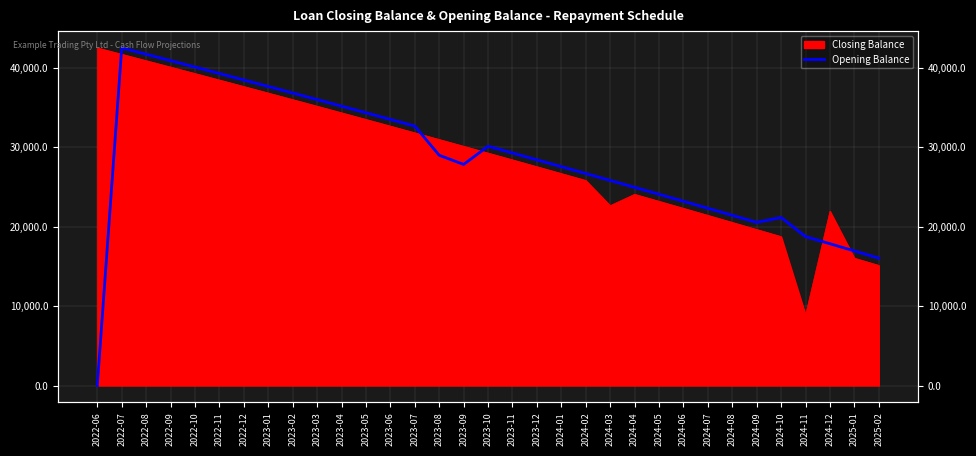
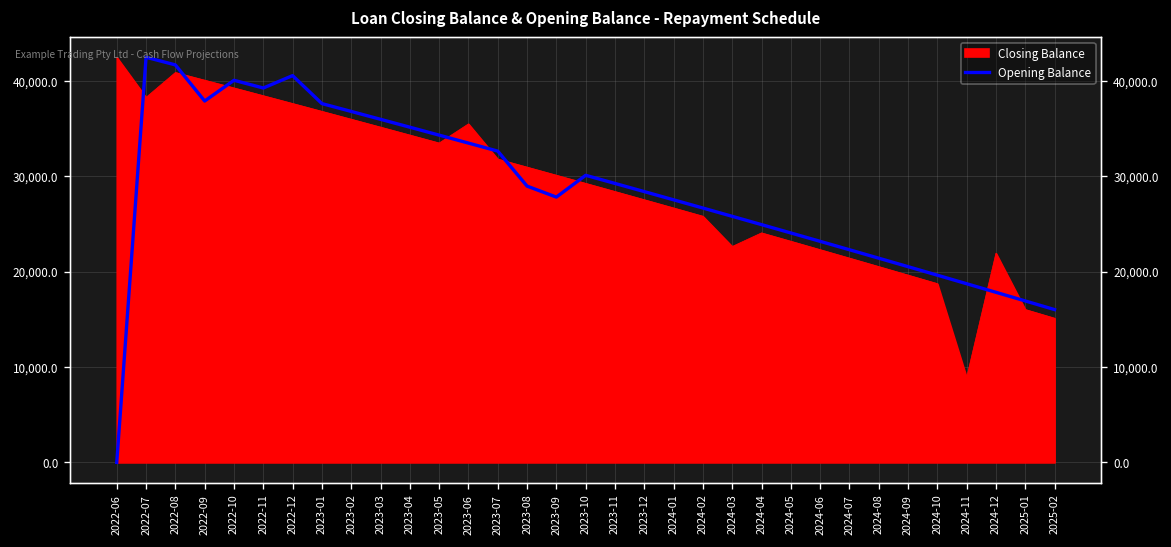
  {
    "Closing Balance": {
      "2022-06": "43,000",
-     "2022-07": "42,000",
+     "2022-07": "38,000",
      "2022-08": "41,000",
      "2022-09": "40,000",
      "2022-10": "39,000",
      "2022-11": "38,000",
      "2022-12": "38,000",
      "2023-01": "37,000",
      "2023-02": "36,000",
      "2023-03": "35,000",
      "2023-04": "34,000",
      "2023-05": "33,000",
-     "2023-06": "33,000",
+     "2023-06": "36,000",
      "2023-07": "32,000",
      "2023-08": "31,000",
      "2023-09": "30,000",
      "2023-10": "29,000",
      "2023-11": "28,000",
      "2023-12": "28,000",
      "2024-01": "27,000",
      "2024-02": "26,000",
      "2024-03": "23,000",
      "2024-04": "24,000",
      "2024-05": "23,000",
      "2024-06": "22,000",
      "2024-07": "21,000",
      "2024-08": "21,000",
      "2024-09": "20,000",
      "2024-10": "19,000",
      "2024-11": "9,000",
      "2024-12": "22,000",
      "2025-01": "16,000",
      "2025-02": "15,000"
    },
    "Opening Balance": {
      "2022-06": "0",
      "2022-07": "43,000",
      "2022-08": "42,000",
-     "2022-09": "41,000",
+     "2022-09": "38,000",
      "2022-10": "40,000",
      "2022-11": "39,000",
-     "2022-12": "38,000",
+     "2022-12": "41,000",
      "2023-01": "38,000",
      "2023-02": "37,000",
      "2023-03": "36,000",
      "2023-04": "35,000",
      "2023-05": "34,000",
      "2023-06": "33,000",
      "2023-07": "33,000",
      "2023-08": "29,000",
      "2023-09": "28,000",
      "2023-10": "30,000",
      "2023-11": "29,000",
      "2023-12": "28,000",
      "2024-01": "28,000",
      "2024-02": "27,000",
      "2024-03": "26,000",
      "2024-04": "25,000",
      "2024-05": "24,000",
      "2024-06": "23,000",
      "2024-07": "22,000",
      "2024-08": "21,000",
      "2024-09": "21,000",
-     "2024-10": "21,000",
+     "2024-10": "20,000",
      "2024-11": "19,000",
      "2024-12": "18,000",
      "2025-01": "17,000",
      "2025-02": "16,000"
    }
  }
